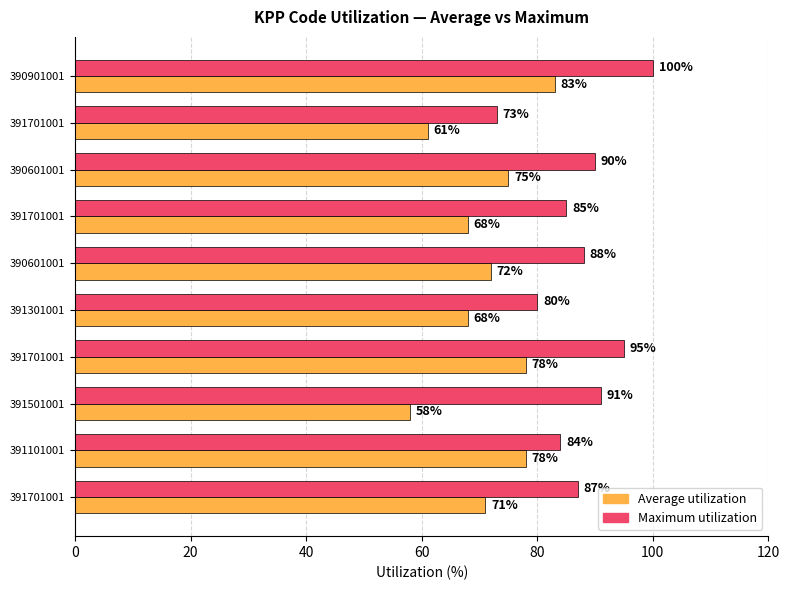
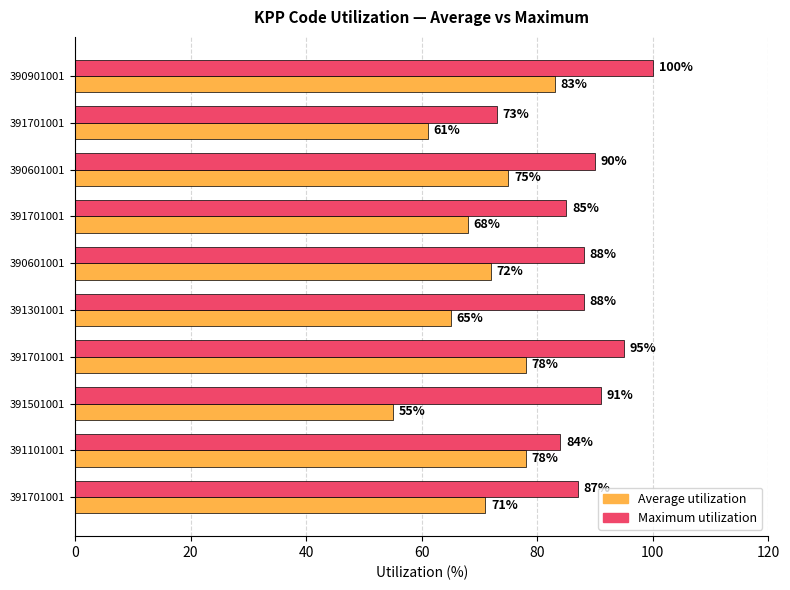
  {
    "Average utilization": {
      "390901001": "83%",
-     "391301001": "68%",
-     "391501001": "58%",
+     "391301001": "65%",
+     "391501001": "55%",
      "391101001": "78%"
    },
    "Maximum utilization": {
      "390901001": "100%",
-     "391301001": "80%",
+     "391301001": "88%",
      "391501001": "91%",
      "391101001": "84%"
    }
  }
